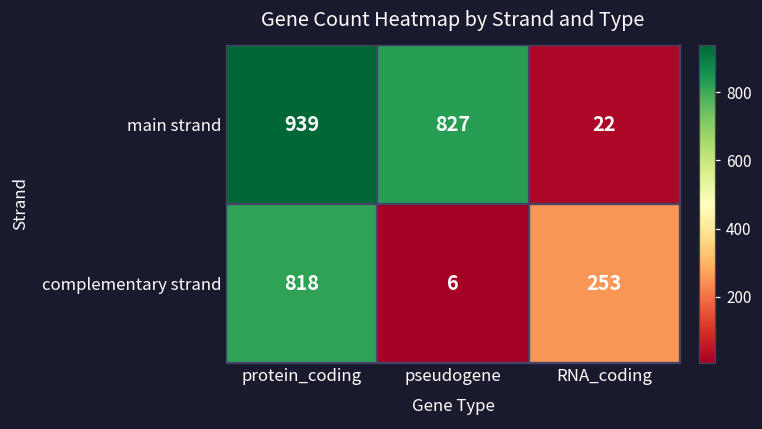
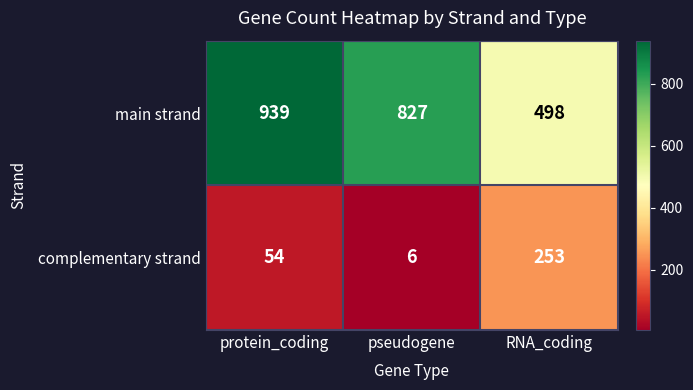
  {
    "main strand": {
      "protein_coding": 939,
      "pseudogene": 827,
-     "RNA_coding": 22
+     "RNA_coding": 498
    },
    "complementary strand": {
-     "protein_coding": 818,
+     "protein_coding": 54,
      "pseudogene": 6,
      "RNA_coding": 253
    }
  }
